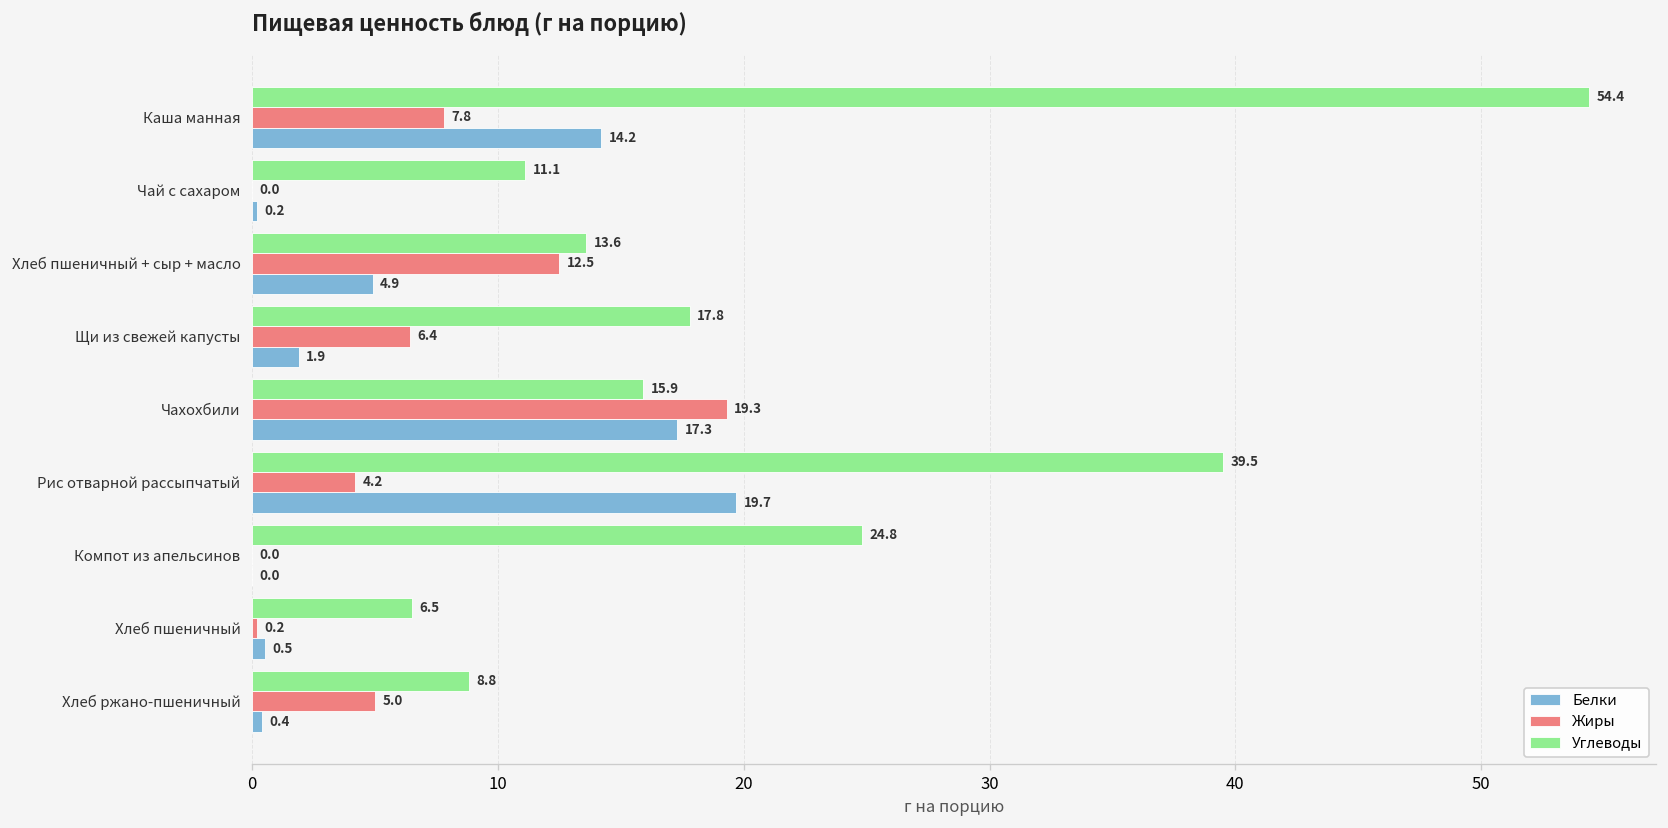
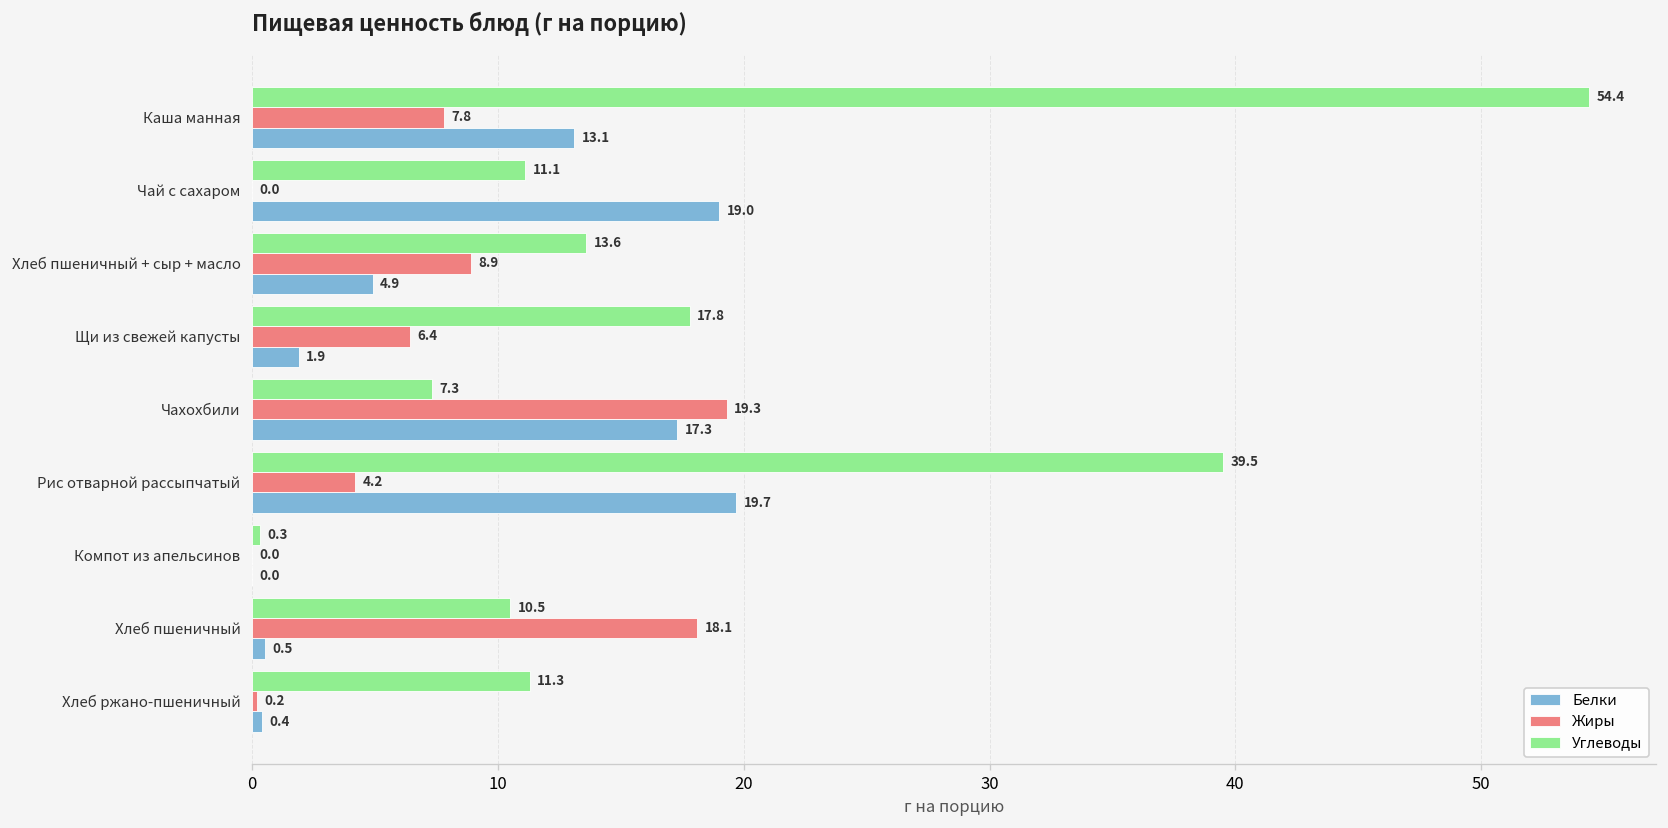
  {
    "Белки": {
-     "Каша манная": 14.2,
-     "Чай с сахаром": 0.2,
+     "Каша манная": 13.1,
+     "Чай с сахаром": 19.0,
      "Хлеб пшеничный + сыр + масло": 4.9,
      "Щи из свежей капусты": 1.9,
      "Чахохбили": 17.3,
      "Рис отварной рассыпчатый": 19.7,
      "Компот из апельсинов": 0.0,
      "Хлеб пшеничный": 0.5,
      "Хлеб ржано-пшеничный": 0.4
    },
    "Жиры": {
      "Каша манная": 7.8,
      "Чай с сахаром": 0.0,
-     "Хлеб пшеничный + сыр + масло": 12.5,
+     "Хлеб пшеничный + сыр + масло": 8.9,
      "Щи из свежей капусты": 6.4,
      "Чахохбили": 19.3,
      "Рис отварной рассыпчатый": 4.2,
      "Компот из апельсинов": 0.0,
-     "Хлеб пшеничный": 0.2,
-     "Хлеб ржано-пшеничный": 5.0
+     "Хлеб пшеничный": 18.1,
+     "Хлеб ржано-пшеничный": 0.2
    },
    "Углеводы": {
      "Каша манная": 54.4,
      "Чай с сахаром": 11.1,
      "Хлеб пшеничный + сыр + масло": 13.6,
      "Щи из свежей капусты": 17.8,
-     "Чахохбили": 15.9,
+     "Чахохбили": 7.3,
      "Рис отварной рассыпчатый": 39.5,
-     "Компот из апельсинов": 24.8,
-     "Хлеб пшеничный": 6.5,
-     "Хлеб ржано-пшеничный": 8.8
+     "Компот из апельсинов": 0.3,
+     "Хлеб пшеничный": 10.5,
+     "Хлеб ржано-пшеничный": 11.3
    }
  }
